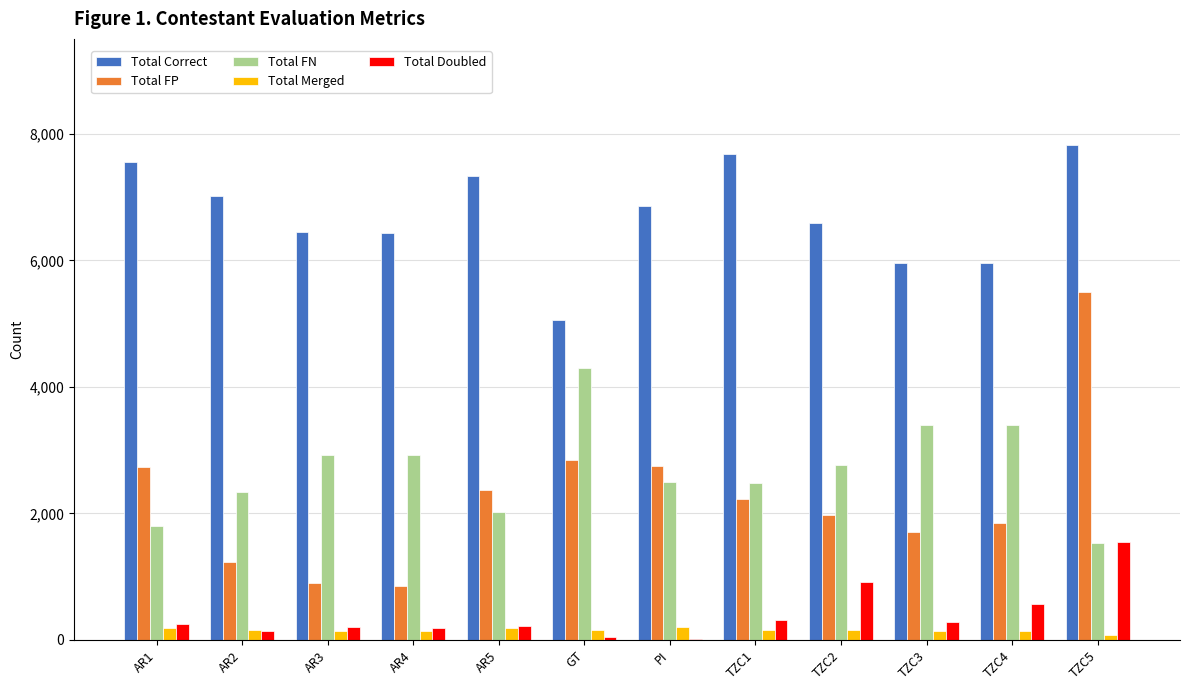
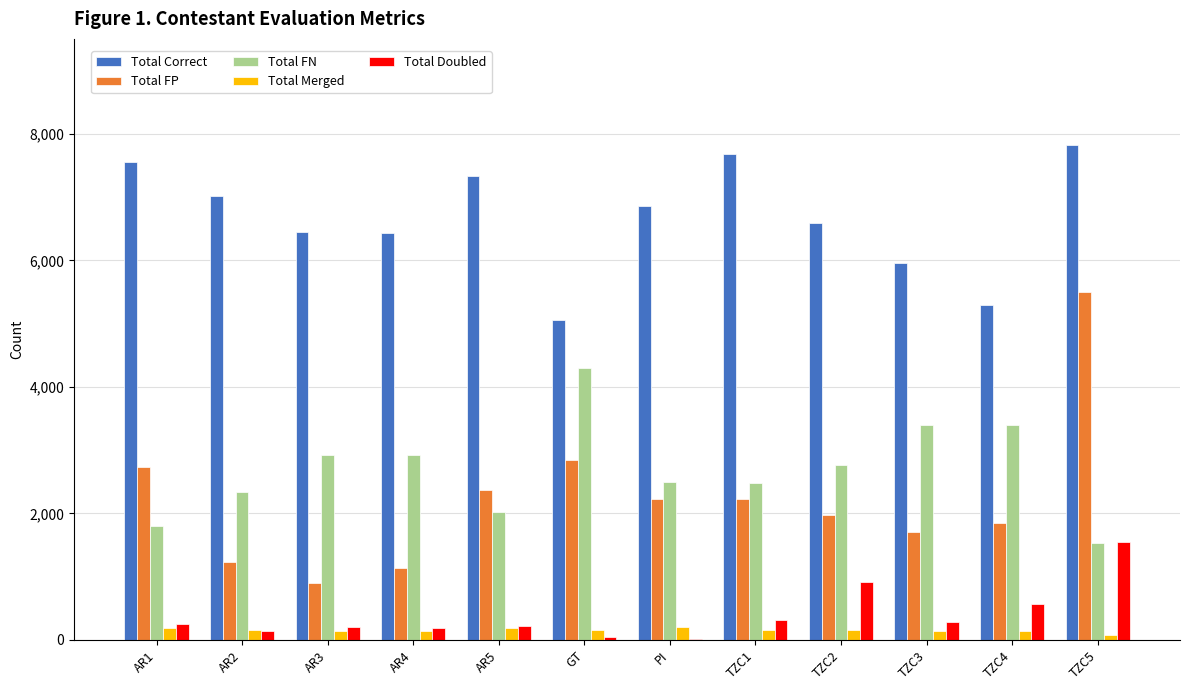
  {
    "Total Correct": {
      "AR1": "7,600",
      "AR2": "7,000",
      "AR3": "6,400",
      "AR4": "6,400",
      "AR5": "7,300",
      "GT": "5,100",
      "PI": "6,900",
      "TZC1": "7,700",
      "TZC2": "6,600",
      "TZC3": "6,000",
-     "TZC4": "6,000",
+     "TZC4": "5,300",
      "TZC5": "7,800"
    },
    "Total FP": {
      "AR1": "2,700",
      "AR2": "1,200",
      "AR3": "900",
-     "AR4": "800",
+     "AR4": "1,100",
      "AR5": "2,400",
      "GT": "2,800",
-     "PI": "2,700",
+     "PI": "2,200",
      "TZC1": "2,200",
      "TZC2": "2,000",
      "TZC3": "1,700",
      "TZC4": "1,800",
      "TZC5": "5,500"
    },
    "Total FN": {
      "AR1": "1,800",
      "AR2": "2,300",
      "AR3": "2,900",
      "AR4": "2,900",
      "AR5": "2,000",
      "GT": "4,300",
      "PI": "2,500",
      "TZC1": "2,500",
      "TZC2": "2,800",
      "TZC3": "3,400",
      "TZC4": "3,400",
      "TZC5": "1,500"
    },
    "Total Merged": {
      "AR1": "200",
      "AR2": "200",
      "AR3": "100",
      "AR4": "100",
      "AR5": "200",
      "GT": "200",
      "PI": "200",
      "TZC1": "200",
      "TZC2": "200",
      "TZC3": "100",
      "TZC4": "100",
      "TZC5": "100"
    },
    "Total Doubled": {
      "AR1": "300",
      "AR2": "100",
      "AR3": "200",
      "AR4": "200",
      "AR5": "200",
      "GT": "0",
      "TZC1": "300",
      "TZC2": "900",
      "TZC3": "300",
      "TZC4": "600",
      "TZC5": "1,500"
    }
  }
